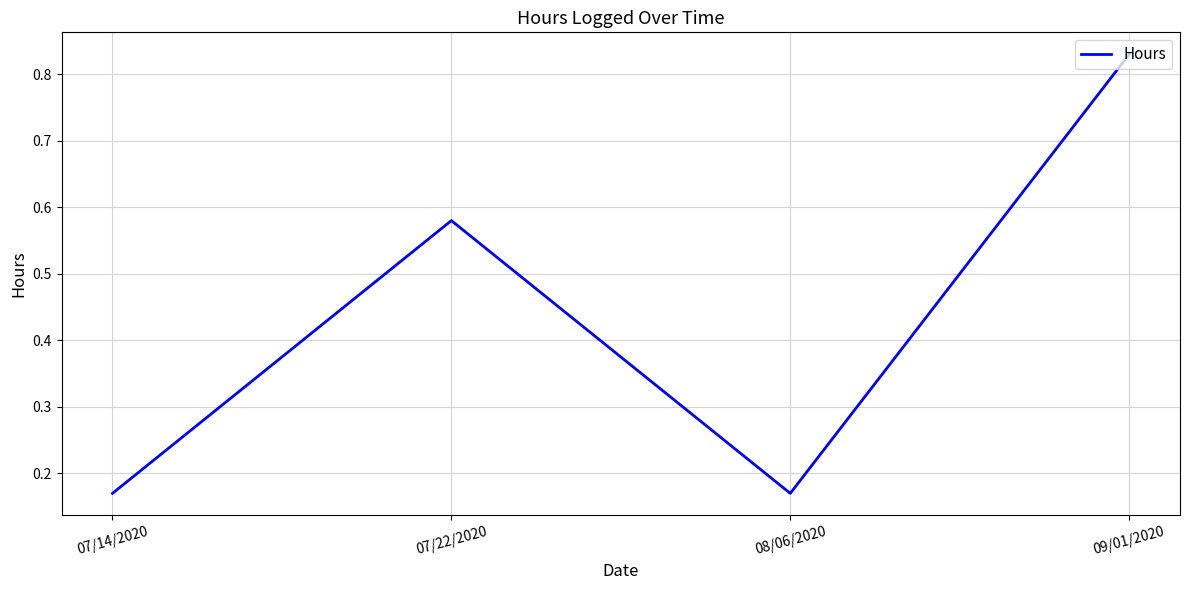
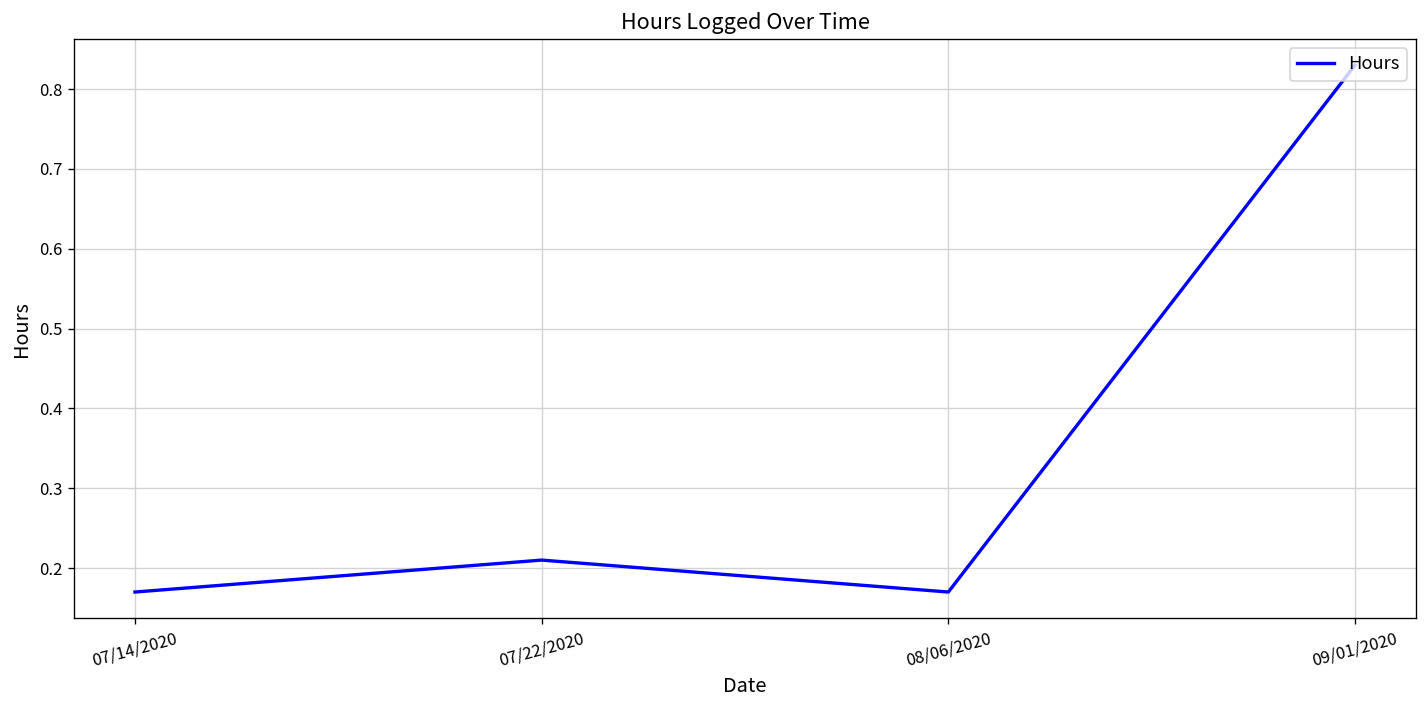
  {
    "07/14/2020": 0.17,
-   "07/22/2020": 0.58,
+   "07/22/2020": 0.21,
    "08/06/2020": 0.17
  }
